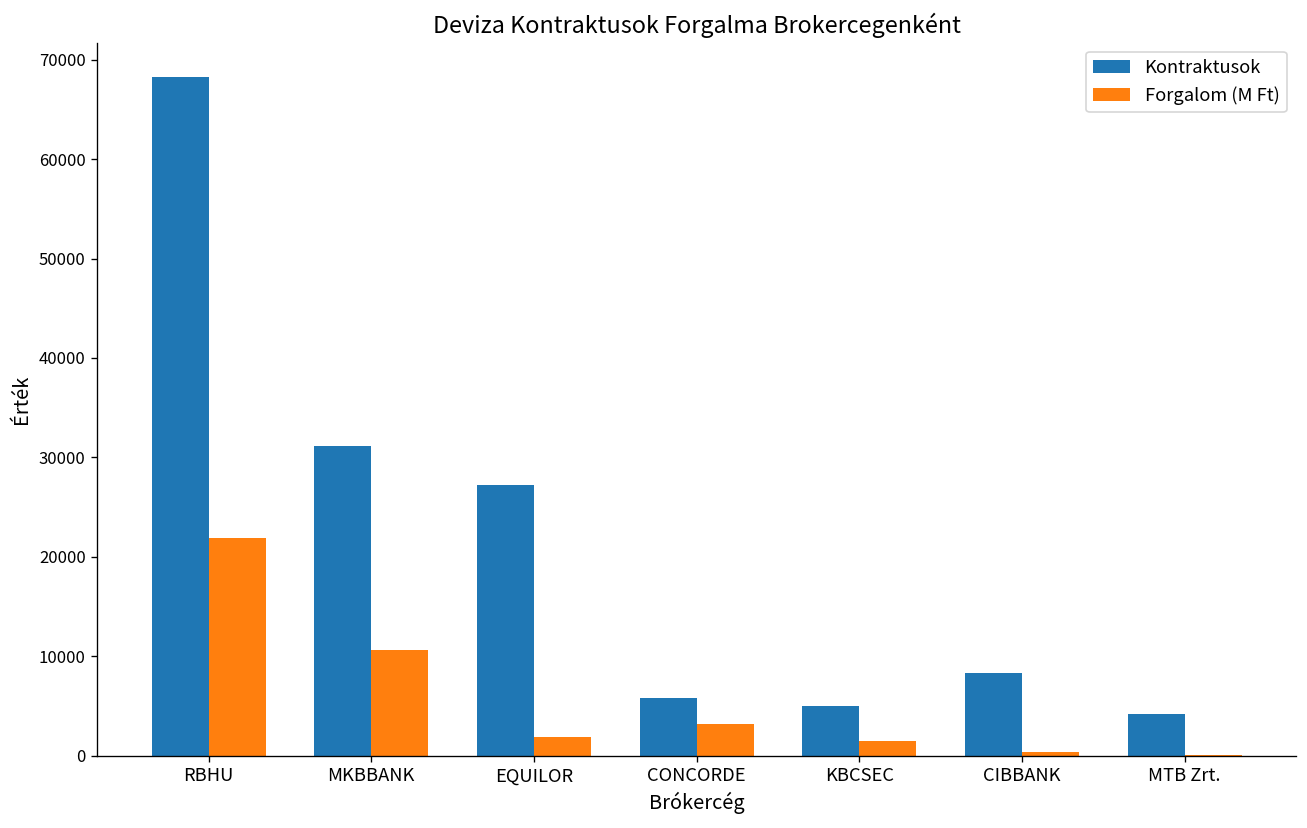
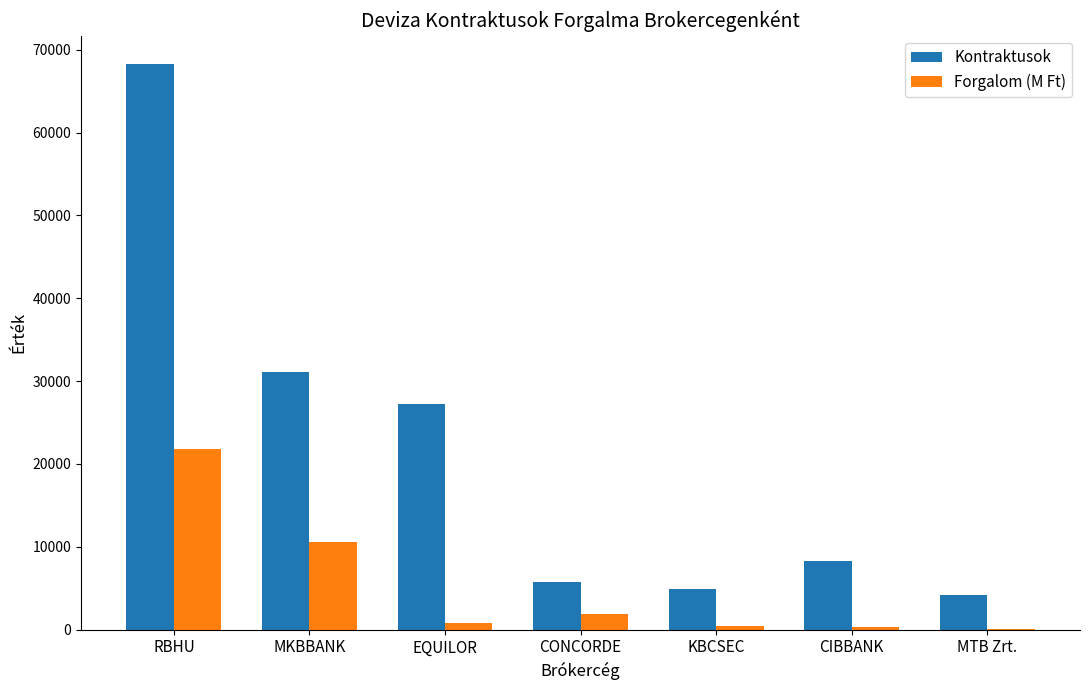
  {
    "Kontraktusok": {
      "RBHU": 68000,
      "MKBBANK": 31000,
      "EQUILOR": 27000,
      "CONCORDE": 6000,
      "KBCSEC": 5000,
      "CIBBANK": 8000,
      "MTB Zrt.": 4000
    },
    "Forgalom (M Ft)": {
      "RBHU": 22000,
      "MKBBANK": 11000,
-     "EQUILOR": 2000,
-     "CONCORDE": 3000,
-     "KBCSEC": 1000,
+     "EQUILOR": 1000,
+     "CONCORDE": 2000,
+     "KBCSEC": 0,
      "CIBBANK": 0
    }
  }
